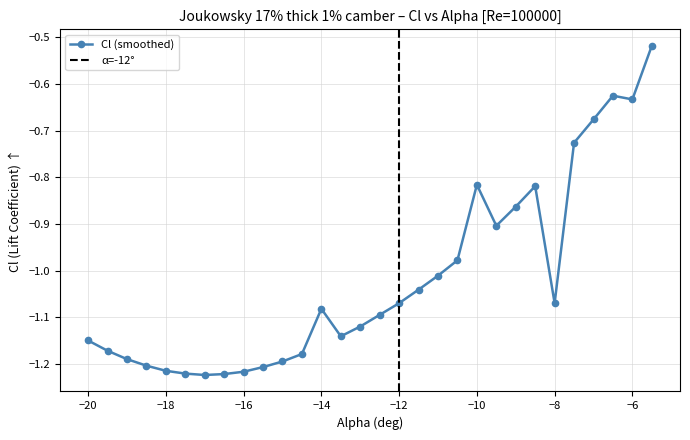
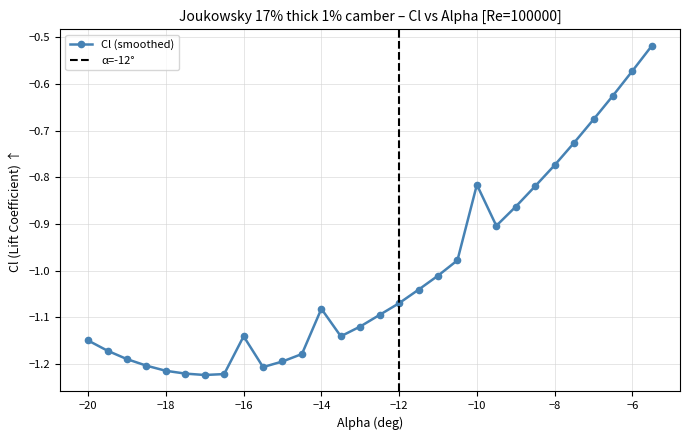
  {
    "−20": -1.15,
    "−18": -1.22,
-   "−16": -1.22,
+   "−16": -1.14,
    "−14": -1.08,
    "−12": -1.07,
    "−10": -0.82,
-   "−8": -1.07,
-   "−6": -0.63
+   "−8": -0.77,
+   "−6": -0.57
  }
